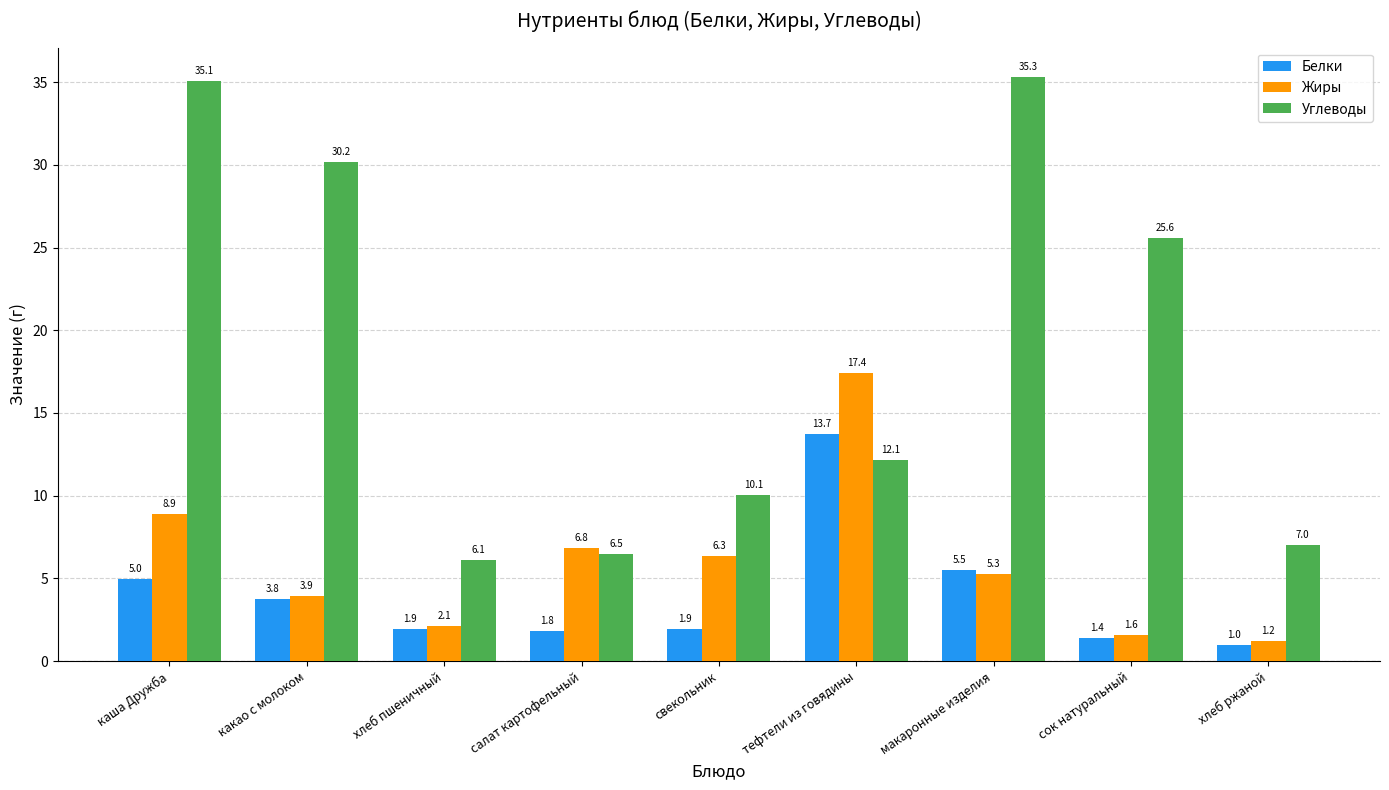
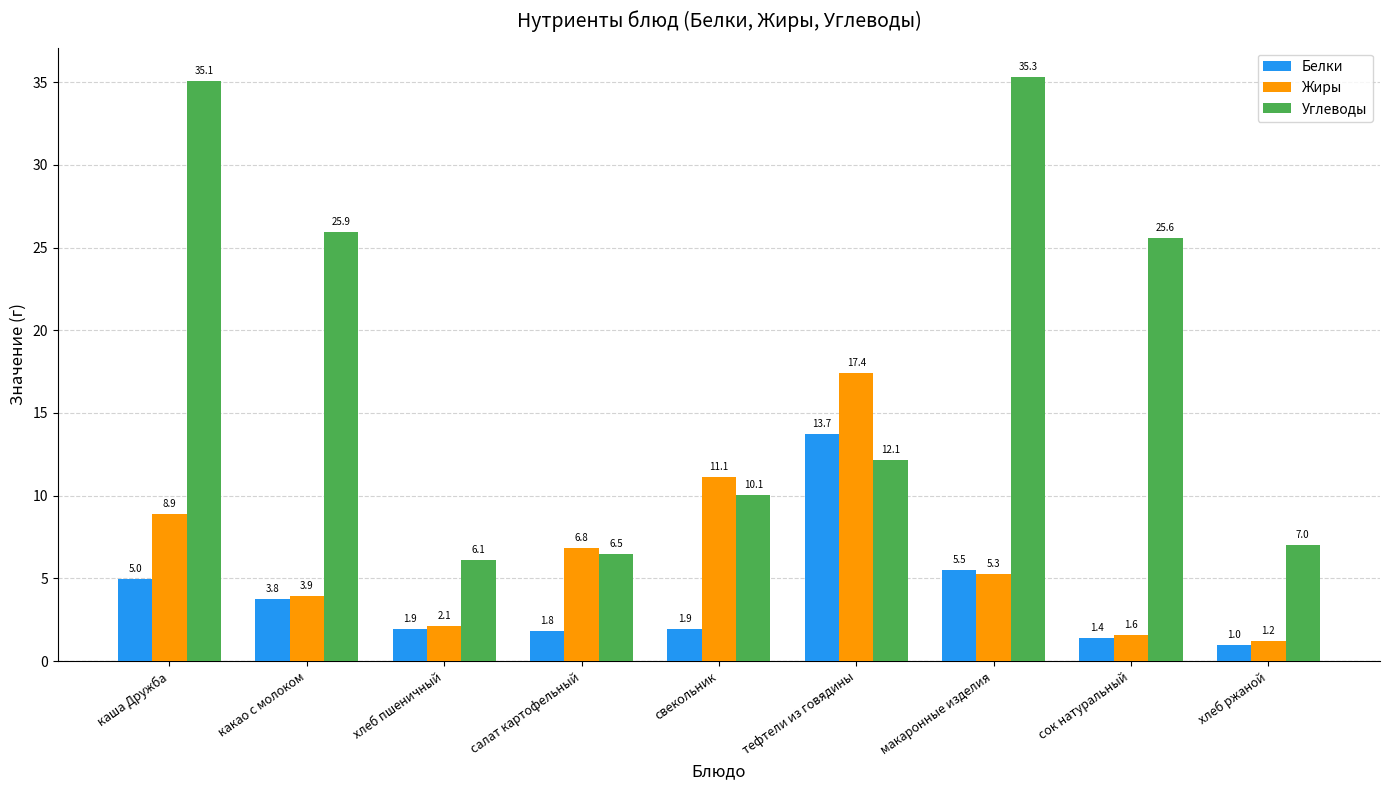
  {
    "Белки": {
      "каша Дружба": 5.0,
      "какао с молоком": 3.8,
      "хлеб пшеничный": 1.9,
      "салат картофельный": 1.8,
      "свекольник": 1.9,
      "тефтели из говядины": 13.7,
      "макаронные изделия": 5.5,
      "сок натуральный": 1.4,
      "хлеб ржаной": 1.0
    },
    "Жиры": {
      "каша Дружба": 8.9,
      "какао с молоком": 3.9,
      "хлеб пшеничный": 2.1,
      "салат картофельный": 6.8,
-     "свекольник": 6.3,
+     "свекольник": 11.1,
      "тефтели из говядины": 17.4,
      "макаронные изделия": 5.3,
      "сок натуральный": 1.6,
      "хлеб ржаной": 1.2
    },
    "Углеводы": {
      "каша Дружба": 35.1,
-     "какао с молоком": 30.2,
+     "какао с молоком": 25.9,
      "хлеб пшеничный": 6.1,
      "салат картофельный": 6.5,
      "свекольник": 10.1,
      "тефтели из говядины": 12.1,
      "макаронные изделия": 35.3,
      "сок натуральный": 25.6,
      "хлеб ржаной": 7.0
    }
  }
